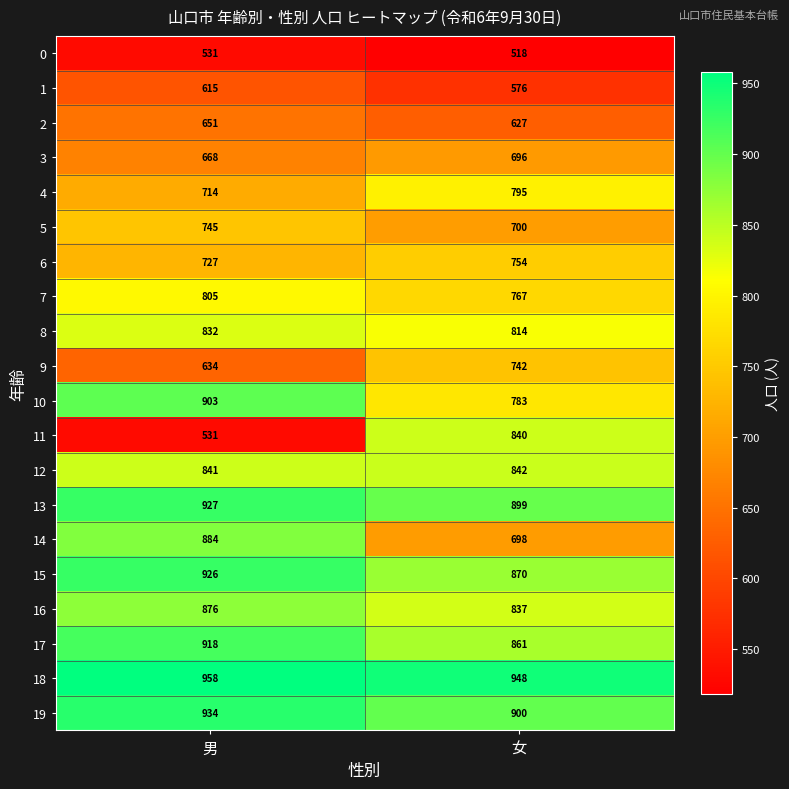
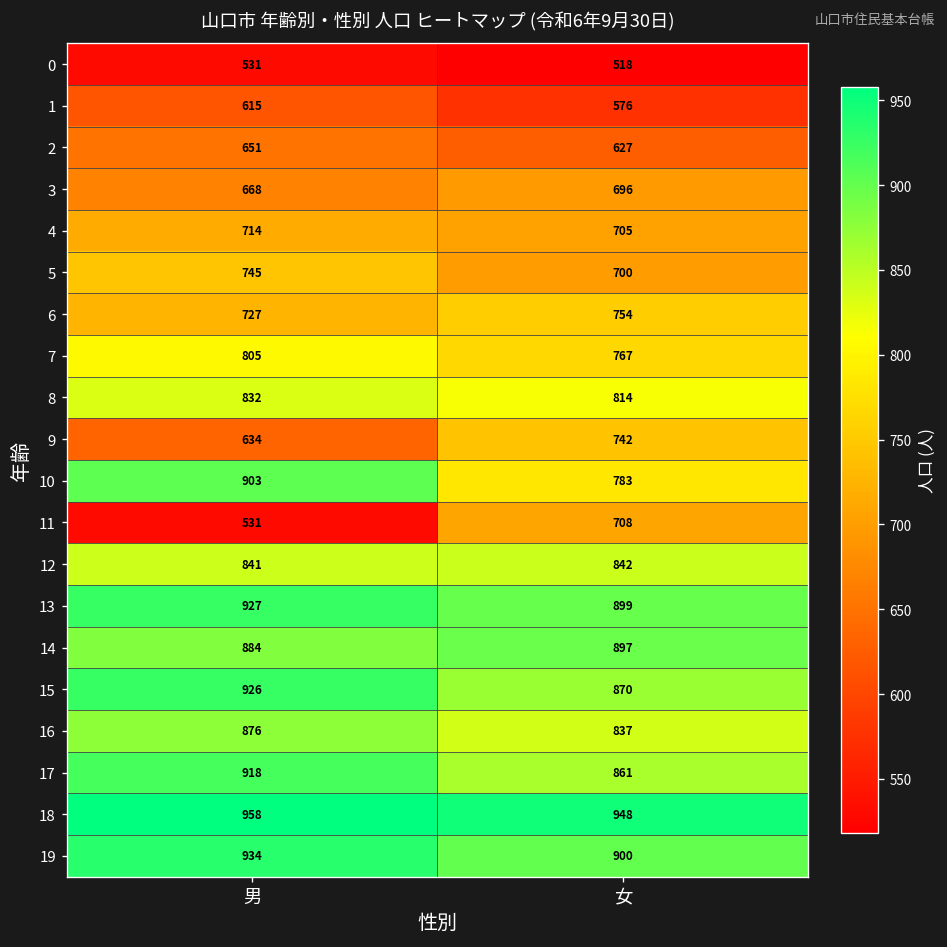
  {
    "0": {
      "男": 531,
      "女": 518
    },
    "1": {
      "男": 615,
      "女": 576
    },
    "2": {
      "男": 651,
      "女": 627
    },
    "3": {
      "男": 668,
      "女": 696
    },
    "4": {
      "男": 714,
-     "女": 795
+     "女": 705
    },
    "5": {
      "男": 745,
      "女": 700
    },
    "6": {
      "男": 727,
      "女": 754
    },
    "7": {
      "男": 805,
      "女": 767
    },
    "8": {
      "男": 832,
      "女": 814
    },
    "9": {
      "男": 634,
      "女": 742
    },
    "10": {
      "男": 903,
      "女": 783
    },
    "11": {
      "男": 531,
-     "女": 840
+     "女": 708
    },
    "12": {
      "男": 841,
      "女": 842
    },
    "13": {
      "男": 927,
      "女": 899
    },
    "14": {
      "男": 884,
-     "女": 698
+     "女": 897
    },
    "15": {
      "男": 926,
      "女": 870
    },
    "16": {
      "男": 876,
      "女": 837
    },
    "17": {
      "男": 918,
      "女": 861
    },
    "18": {
      "男": 958,
      "女": 948
    },
    "19": {
      "男": 934,
      "女": 900
    }
  }
